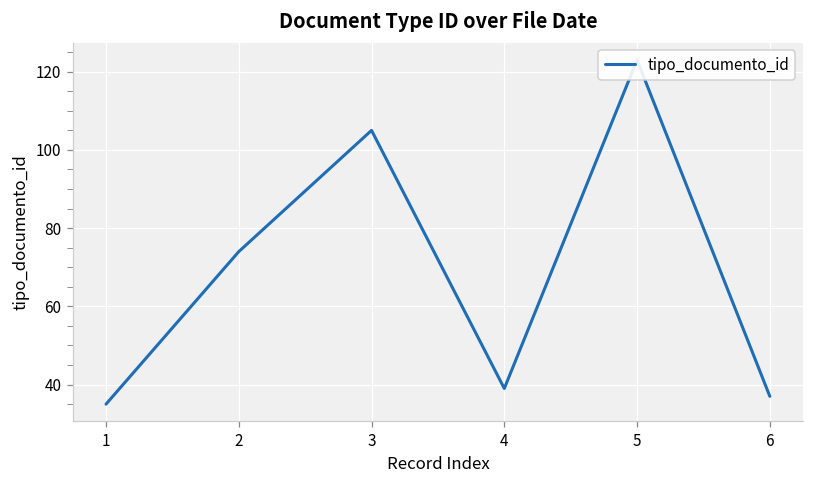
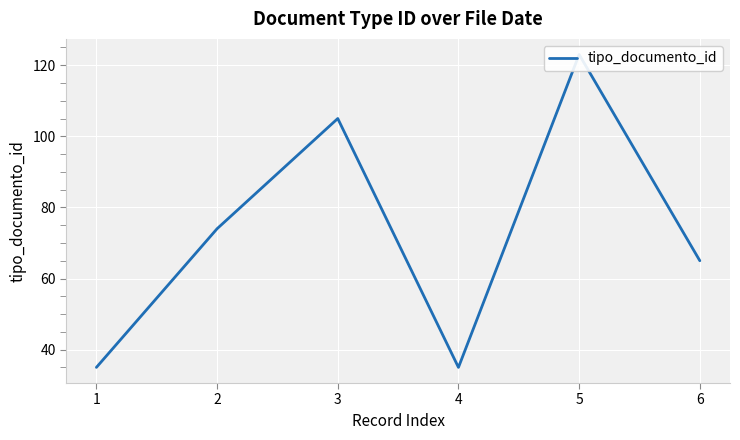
  {
    "1": 35,
    "2": 74,
    "3": 105,
-   "4": 39,
-   "6": 37
+   "4": 35,
+   "6": 65
  }
